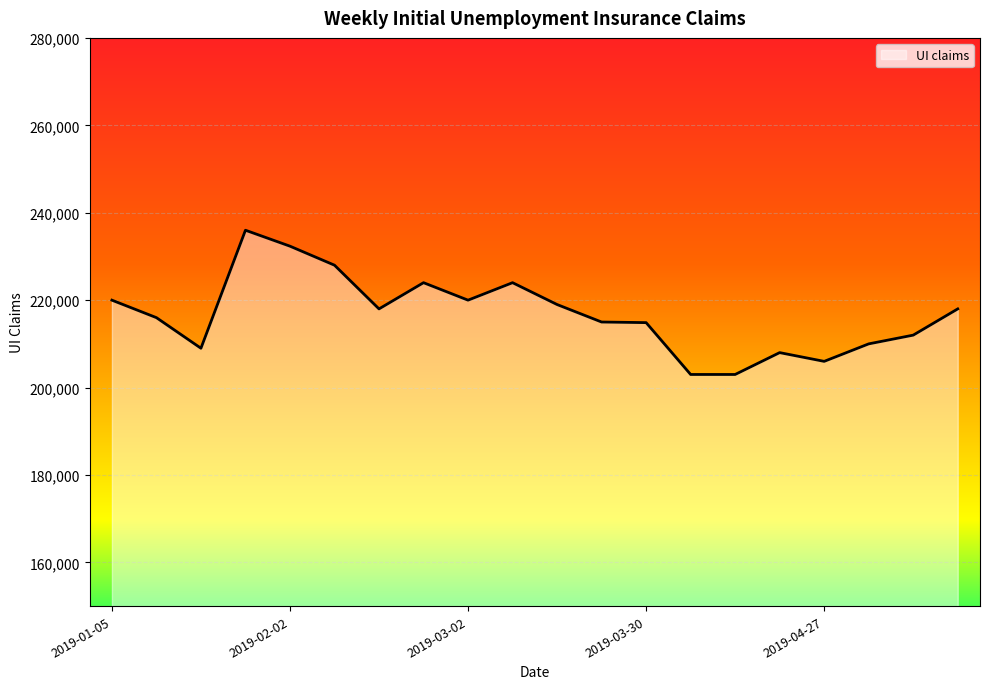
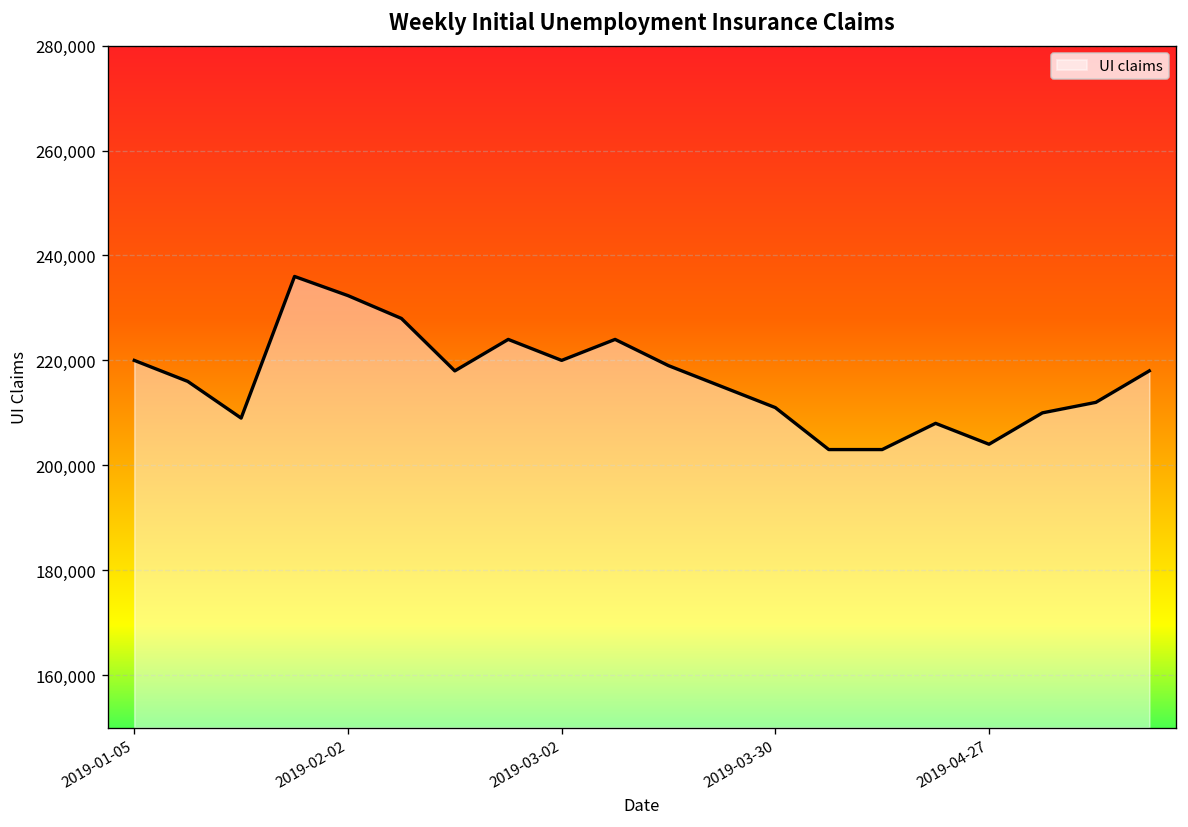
  {
    "2019-01-05": "220,000",
    "2019-02-02": "232,000",
    "2019-03-02": "220,000",
-   "2019-03-30": "215,000",
-   "2019-04-27": "206,000"
+   "2019-03-30": "211,000",
+   "2019-04-27": "204,000"
  }
